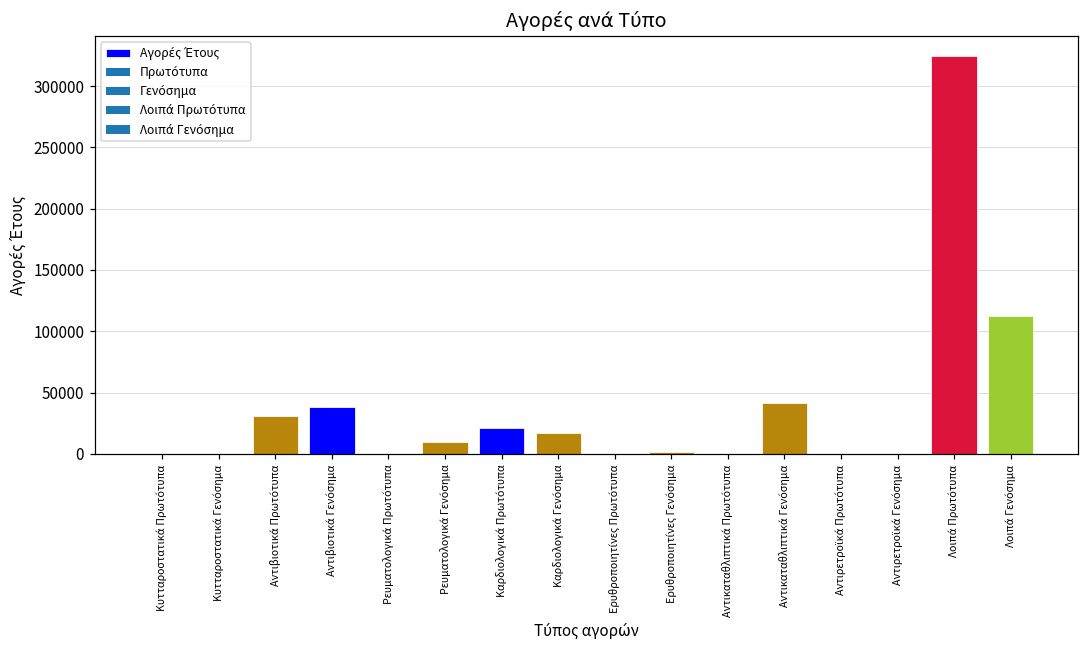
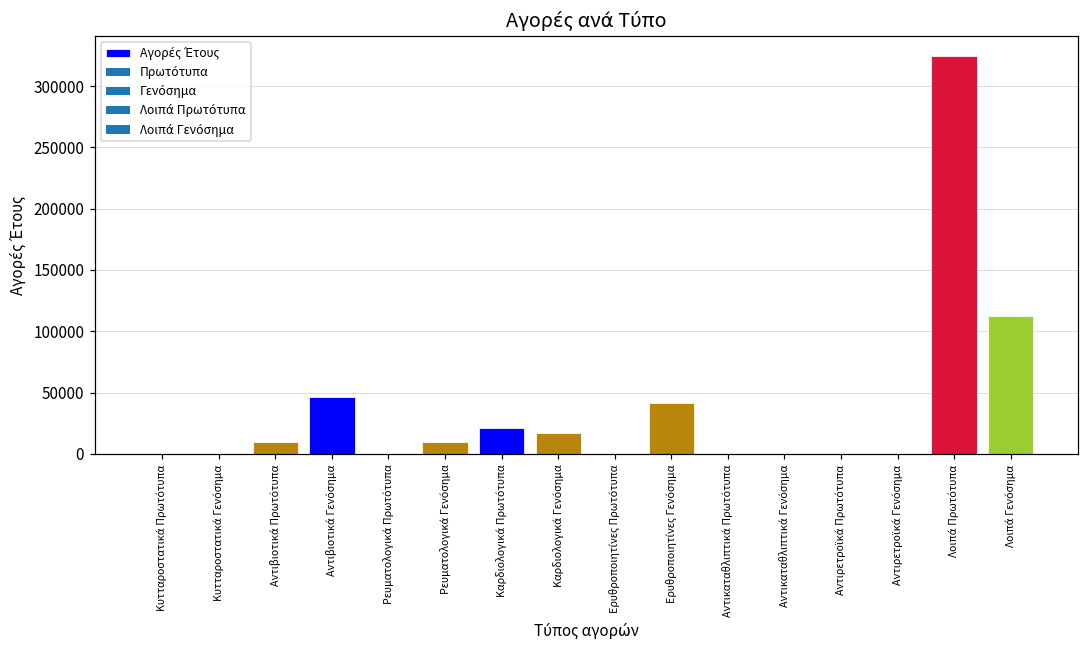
  {
    "Κυτταροστατικά Πρωτότυπα": 0,
    "Κυτταροστατικά Γενόσημα": 0,
-   "Αντιβιοτικά Πρωτότυπα": 31000,
-   "Αντιβιοτικά Γενόσημα": 38000,
+   "Αντιβιοτικά Πρωτότυπα": 10000,
+   "Αντιβιοτικά Γενόσημα": 46000,
    "Ρευματολογικά Πρωτότυπα": 0,
    "Ρευματολογικά Γενόσημα": 10000,
    "Καρδιολογικά Πρωτότυπα": 21000,
    "Καρδιολογικά Γενόσημα": 17000,
    "Ερυθροποιητίνες Πρωτότυπα": 0,
-   "Ερυθροποιητίνες Γενόσημα": 2000,
+   "Ερυθροποιητίνες Γενόσημα": 42000,
    "Αντικαταθλιπτικά Πρωτότυπα": 0,
-   "Αντικαταθλιπτικά Γενόσημα": 42000,
+   "Αντικαταθλιπτικά Γενόσημα": 0,
    "Αντιρετροϊκά Πρωτότυπα": 0,
    "Αντιρετροϊκά Γενόσημα": 0,
    "Λοιπά Πρωτότυπα": 324000,
    "Λοιπά Γενόσημα": 112000
  }
